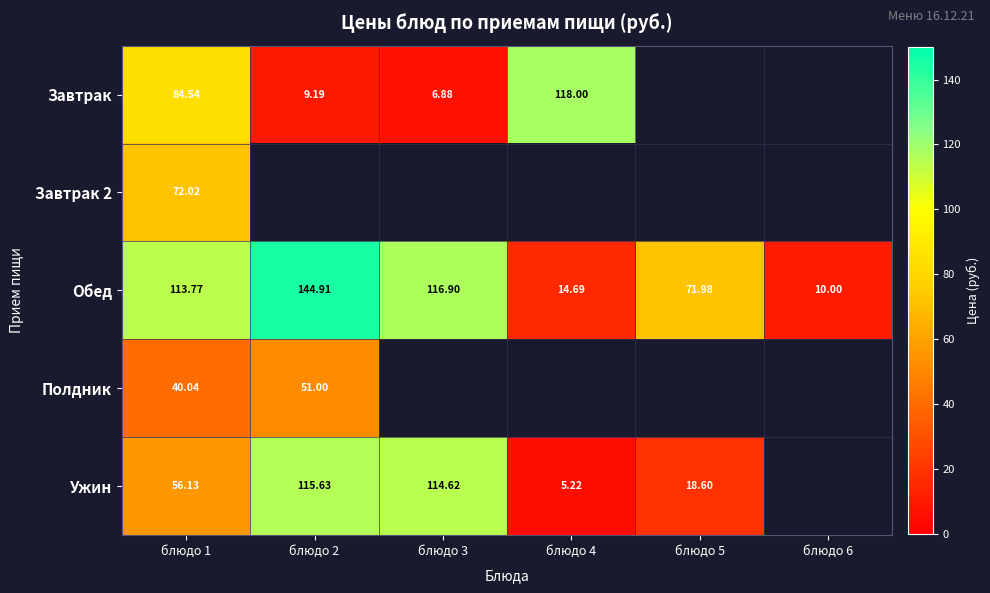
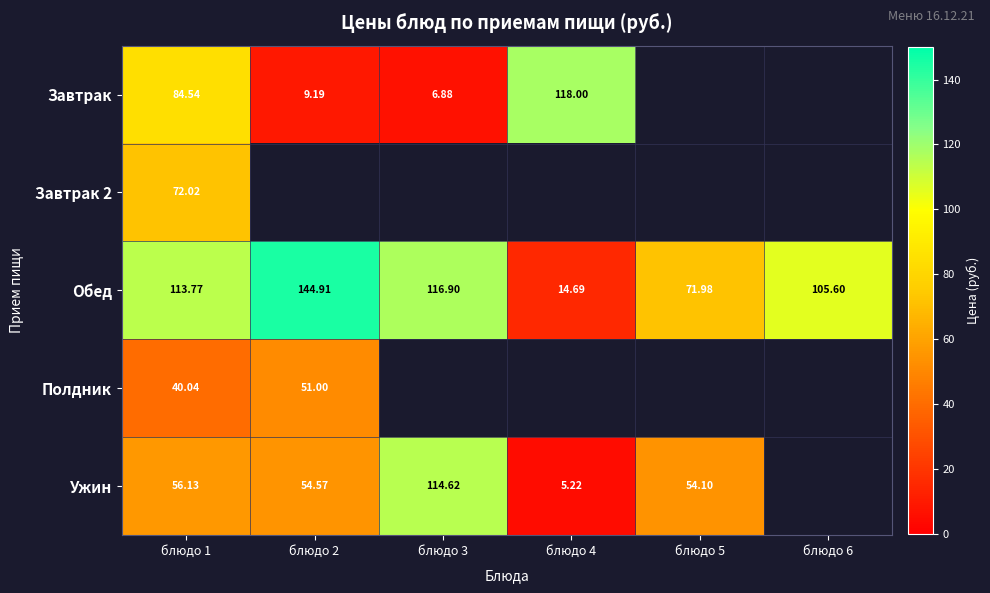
  {
    "Завтрак": {
      "блюдо 1": 84.54,
      "блюдо 2": 9.19,
      "блюдо 3": 6.88,
      "блюдо 4": 118.00
    },
    "Завтрак 2": {
      "блюдо 1": 72.02
    },
    "Обед": {
      "блюдо 1": 113.77,
      "блюдо 2": 144.91,
      "блюдо 3": 116.90,
      "блюдо 4": 14.69,
      "блюдо 5": 71.98,
-     "блюдо 6": 10.00
+     "блюдо 6": 105.60
    },
    "Полдник": {
      "блюдо 1": 40.04,
      "блюдо 2": 51.00
    },
    "Ужин": {
      "блюдо 1": 56.13,
-     "блюдо 2": 115.63,
+     "блюдо 2": 54.57,
      "блюдо 3": 114.62,
      "блюдо 4": 5.22,
-     "блюдо 5": 18.60
+     "блюдо 5": 54.10
    }
  }
